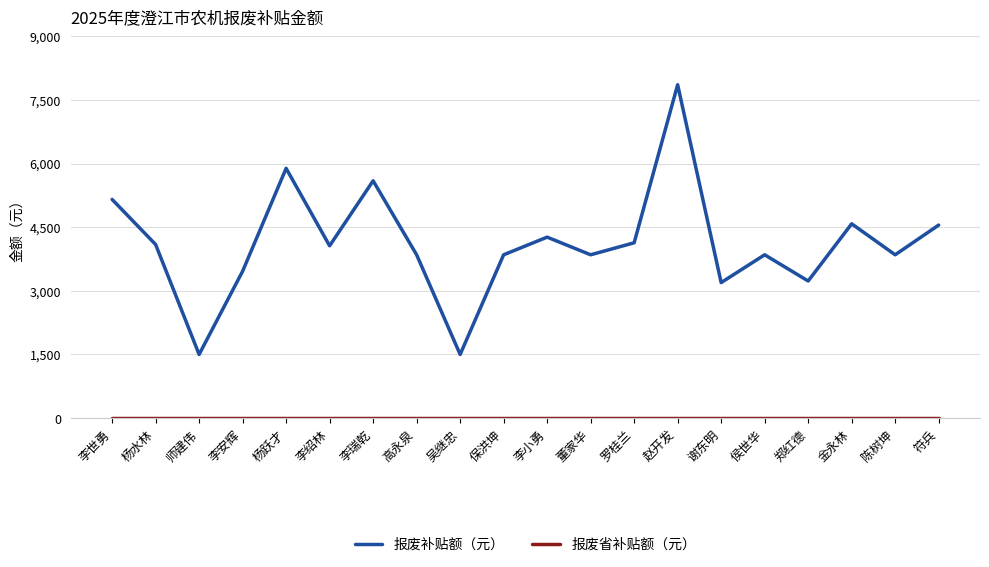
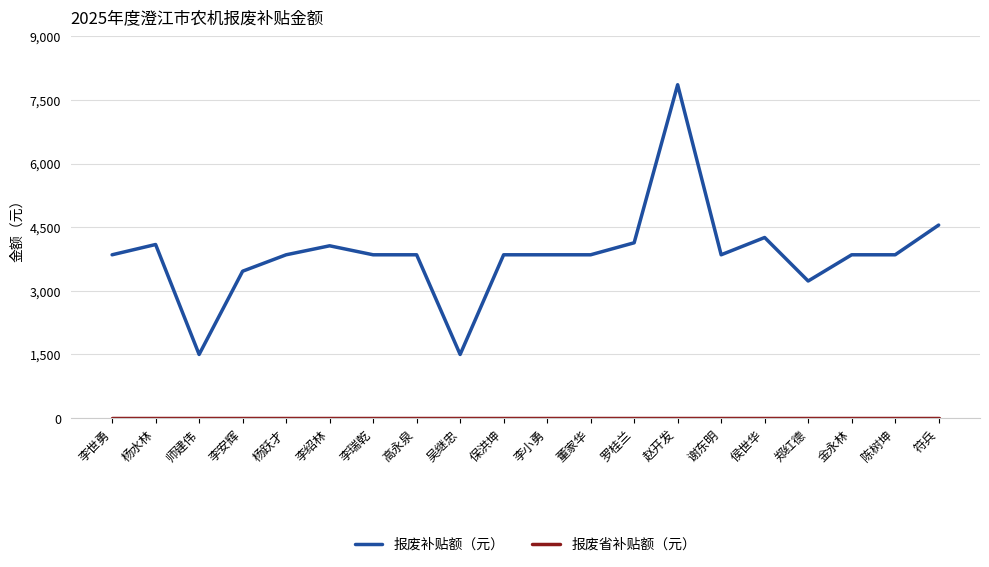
  {
    "报废补贴额（元）": {
-     "李世勇": "5,200",
+     "李世勇": "3,900",
      "杨水林": "4,100",
      "师建伟": "1,500",
      "李安辉": "3,500",
-     "杨跃才": "5,900",
+     "杨跃才": "3,900",
      "李绍林": "4,100",
-     "李瑞乾": "5,600",
+     "李瑞乾": "3,900",
      "高永泉": "3,900",
      "吴继忠": "1,500",
      "保洪坤": "3,900",
-     "李小勇": "4,300",
+     "李小勇": "3,900",
      "董家华": "3,900",
      "罗桂兰": "4,100",
      "赵开发": "7,900",
-     "谢东明": "3,200",
-     "侯世华": "3,900",
+     "谢东明": "3,900",
+     "侯世华": "4,300",
      "郑红德": "3,200",
-     "金永林": "4,600",
+     "金永林": "3,900",
      "陈树坤": "3,900",
      "符兵": "4,600"
    },
    "报废省补贴额（元）": {
      "李世勇": "0",
      "杨水林": "0",
      "师建伟": "0",
      "李安辉": "0",
      "杨跃才": "0",
      "李绍林": "0",
      "李瑞乾": "0",
      "高永泉": "0",
      "吴继忠": "0",
      "保洪坤": "0",
      "李小勇": "0",
      "董家华": "0",
      "罗桂兰": "0",
      "赵开发": "0",
      "谢东明": "0",
      "侯世华": "0",
      "郑红德": "0",
      "金永林": "0",
      "陈树坤": "0",
      "符兵": "0"
    }
  }
